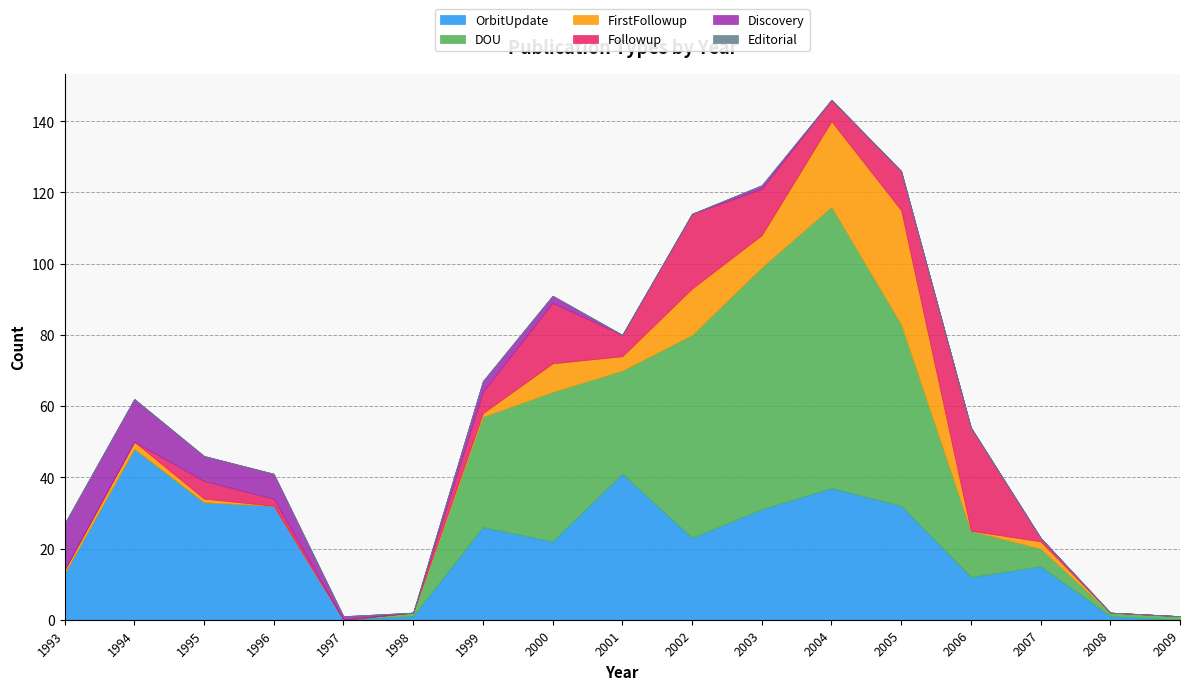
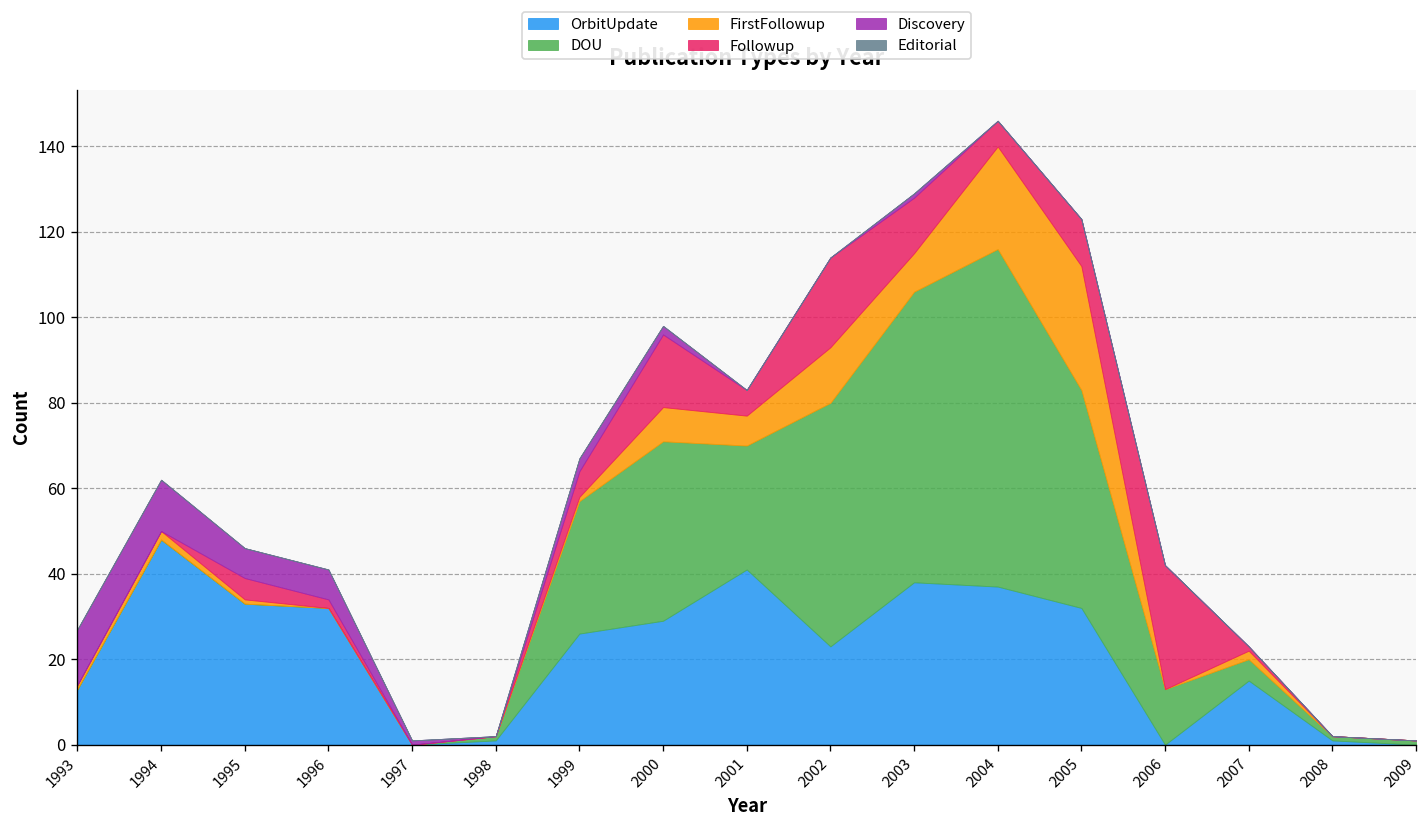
  {
    "OrbitUpdate": {
      "1998": 1,
      "1999": 26,
-     "2000": 22,
+     "2000": 29,
      "2001": 41,
      "2002": 23,
-     "2003": 31,
+     "2003": 38,
      "2004": 37,
      "2005": 32,
-     "2006": 12,
+     "2006": 0,
      "2007": 15,
      "2008": 1,
      "2009": 0
    },
    "DOU": {
      "1999": 31,
      "2000": 42,
      "2001": 29,
      "2002": 57,
      "2003": 68,
      "2004": 79,
      "2005": 51,
      "2007": 5
    },
    "FirstFollowup": {
      "1995": 1,
      "1999": 1,
      "2000": 8,
-     "2001": 4,
+     "2001": 7,
      "2002": 13,
      "2003": 9,
      "2004": 24,
-     "2005": 32,
+     "2005": 29,
      "2007": 2
    },
    "Followup": {
      "1995": 5,
      "1996": 2,
      "1999": 6,
      "2000": 17,
      "2003": 13
    }
  }
